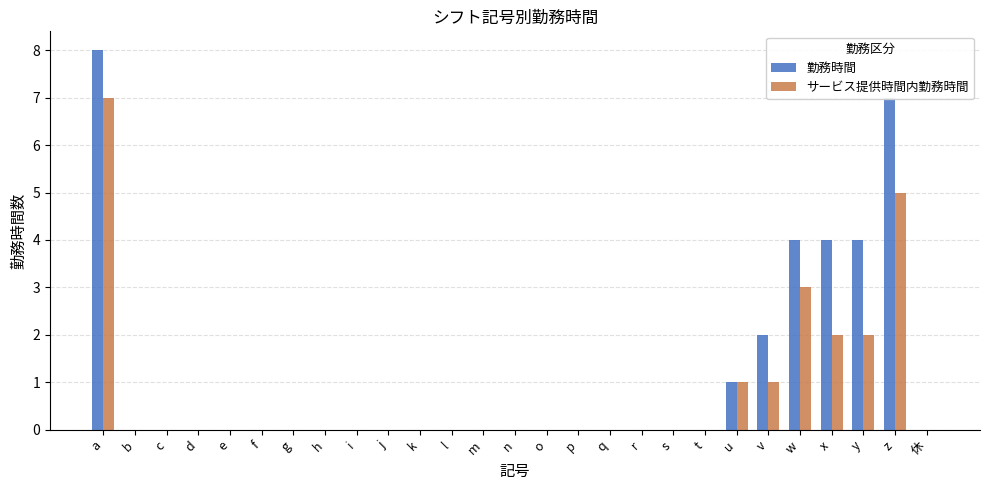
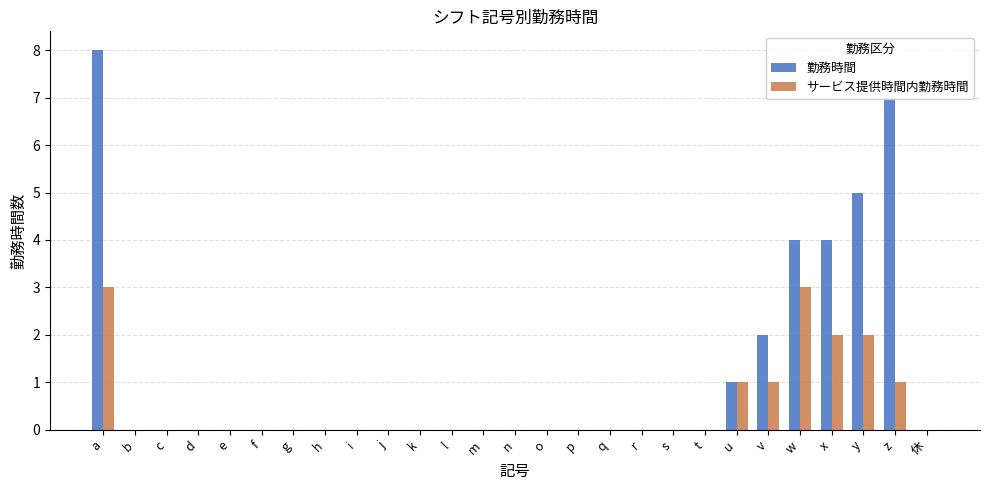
  {
    "勤務時間": {
      "a": 8,
      "b": 0,
      "c": 0,
      "d": 0,
      "e": 0,
      "f": 0,
      "g": 0,
      "h": 0,
      "i": 0,
      "j": 0,
      "k": 0,
      "l": 0,
      "m": 0,
      "n": 0,
      "o": 0,
      "p": 0,
      "q": 0,
      "r": 0,
      "s": 0,
      "t": 0,
      "u": 1,
      "v": 2,
      "w": 4,
      "x": 4,
-     "y": 4,
+     "y": 5,
      "休": 0
    },
    "サービス提供時間内勤務時間": {
-     "a": 7,
+     "a": 3,
      "b": 0,
      "c": 0,
      "d": 0,
      "e": 0,
      "f": 0,
      "g": 0,
      "h": 0,
      "i": 0,
      "j": 0,
      "k": 0,
      "l": 0,
      "m": 0,
      "n": 0,
      "o": 0,
      "p": 0,
      "q": 0,
      "r": 0,
      "s": 0,
      "t": 0,
      "u": 1,
      "v": 1,
      "w": 3,
      "x": 2,
      "y": 2,
-     "z": 5,
+     "z": 1,
      "休": 0
    }
  }
